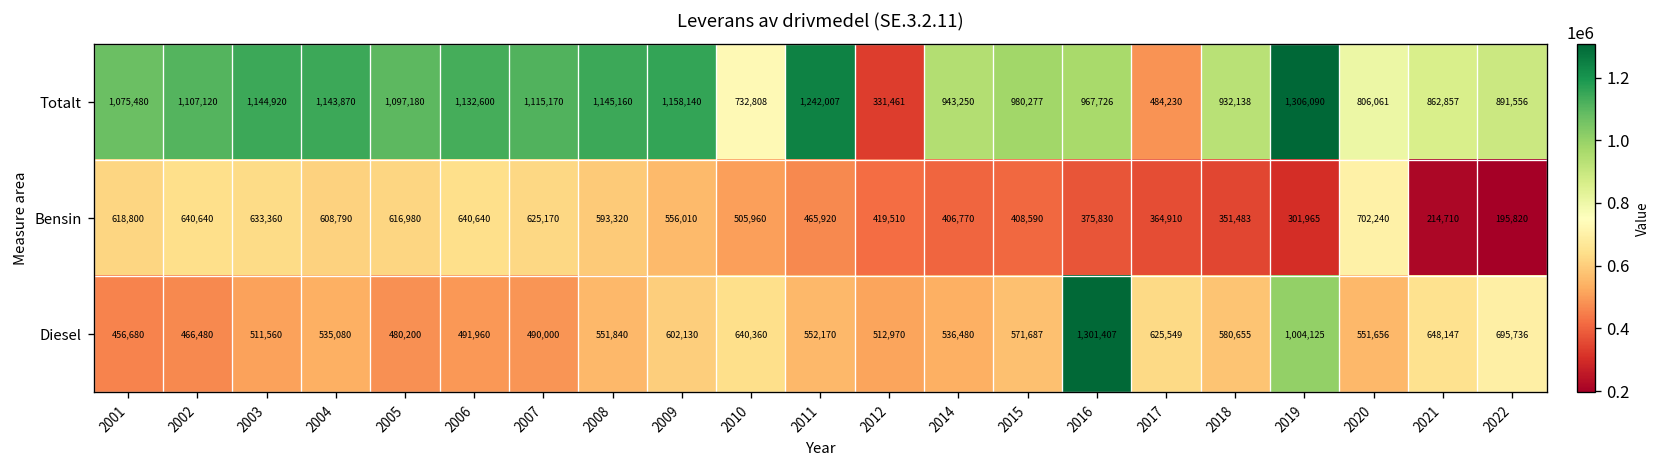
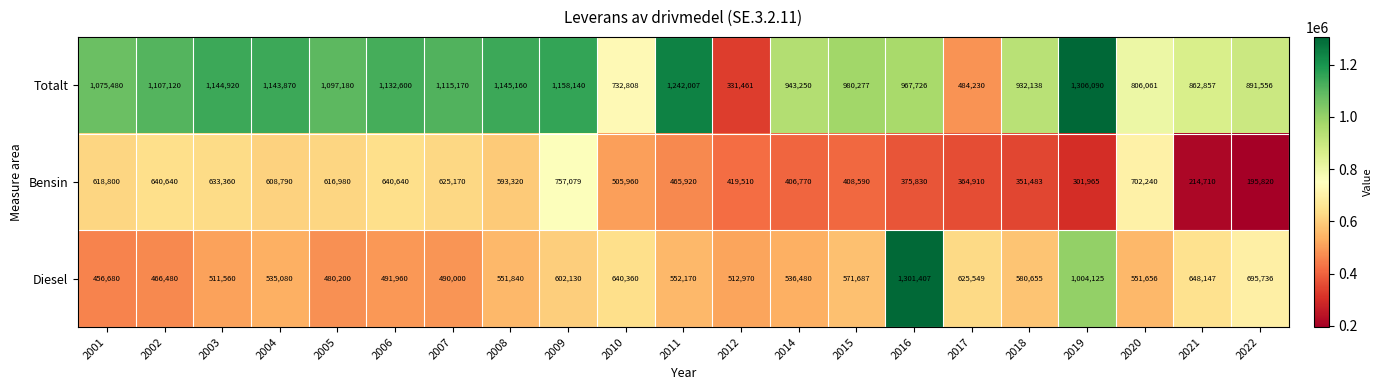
  {
    "Totalt": {
      "2001": "1,075,480",
      "2002": "1,107,120",
      "2003": "1,144,920",
      "2004": "1,143,870",
      "2005": "1,097,180",
      "2006": "1,132,600",
      "2007": "1,115,170",
      "2008": "1,145,160",
      "2009": "1,158,140",
      "2010": "732,808",
      "2011": "1,242,007",
      "2012": "331,461",
      "2014": "943,250",
      "2015": "980,277",
      "2016": "967,726",
      "2017": "484,230",
      "2018": "932,138",
      "2019": "1,306,090",
      "2020": "806,061",
      "2021": "862,857",
      "2022": "891,556"
    },
    "Bensin": {
      "2001": "618,800",
      "2002": "640,640",
      "2003": "633,360",
      "2004": "608,790",
      "2005": "616,980",
      "2006": "640,640",
      "2007": "625,170",
      "2008": "593,320",
-     "2009": "556,010",
+     "2009": "757,079",
      "2010": "505,960",
      "2011": "465,920",
      "2012": "419,510",
      "2014": "406,770",
      "2015": "408,590",
      "2016": "375,830",
      "2017": "364,910",
      "2018": "351,483",
      "2019": "301,965",
      "2020": "702,240",
      "2021": "214,710",
      "2022": "195,820"
    },
    "Diesel": {
      "2001": "456,680",
      "2002": "466,480",
      "2003": "511,560",
      "2004": "535,080",
      "2005": "480,200",
      "2006": "491,960",
      "2007": "490,000",
      "2008": "551,840",
      "2009": "602,130",
      "2010": "640,360",
      "2011": "552,170",
      "2012": "512,970",
      "2014": "536,480",
      "2015": "571,687",
      "2016": "1,301,407",
      "2017": "625,549",
      "2018": "580,655",
      "2019": "1,004,125",
      "2020": "551,656",
      "2021": "648,147",
      "2022": "695,736"
    }
  }
